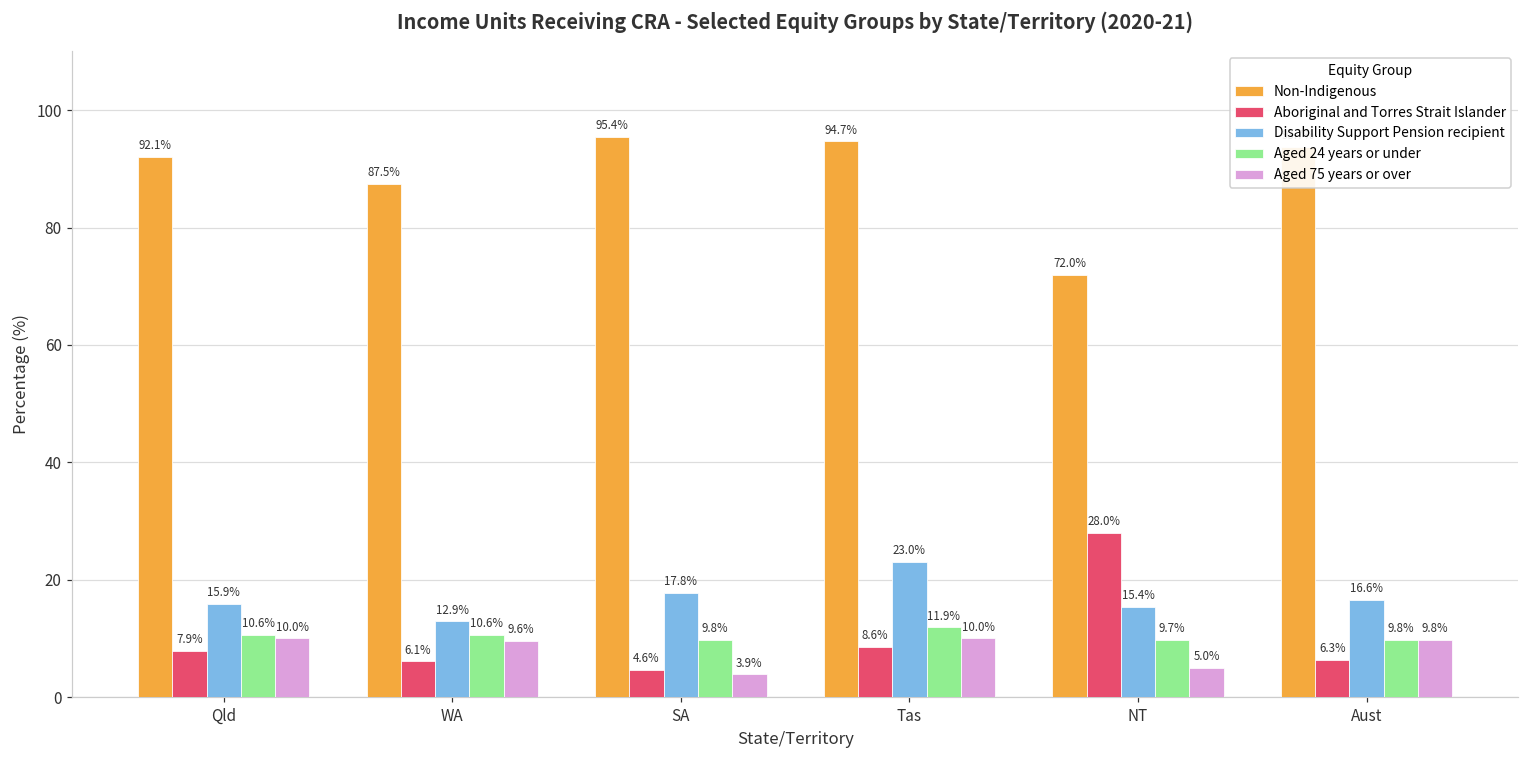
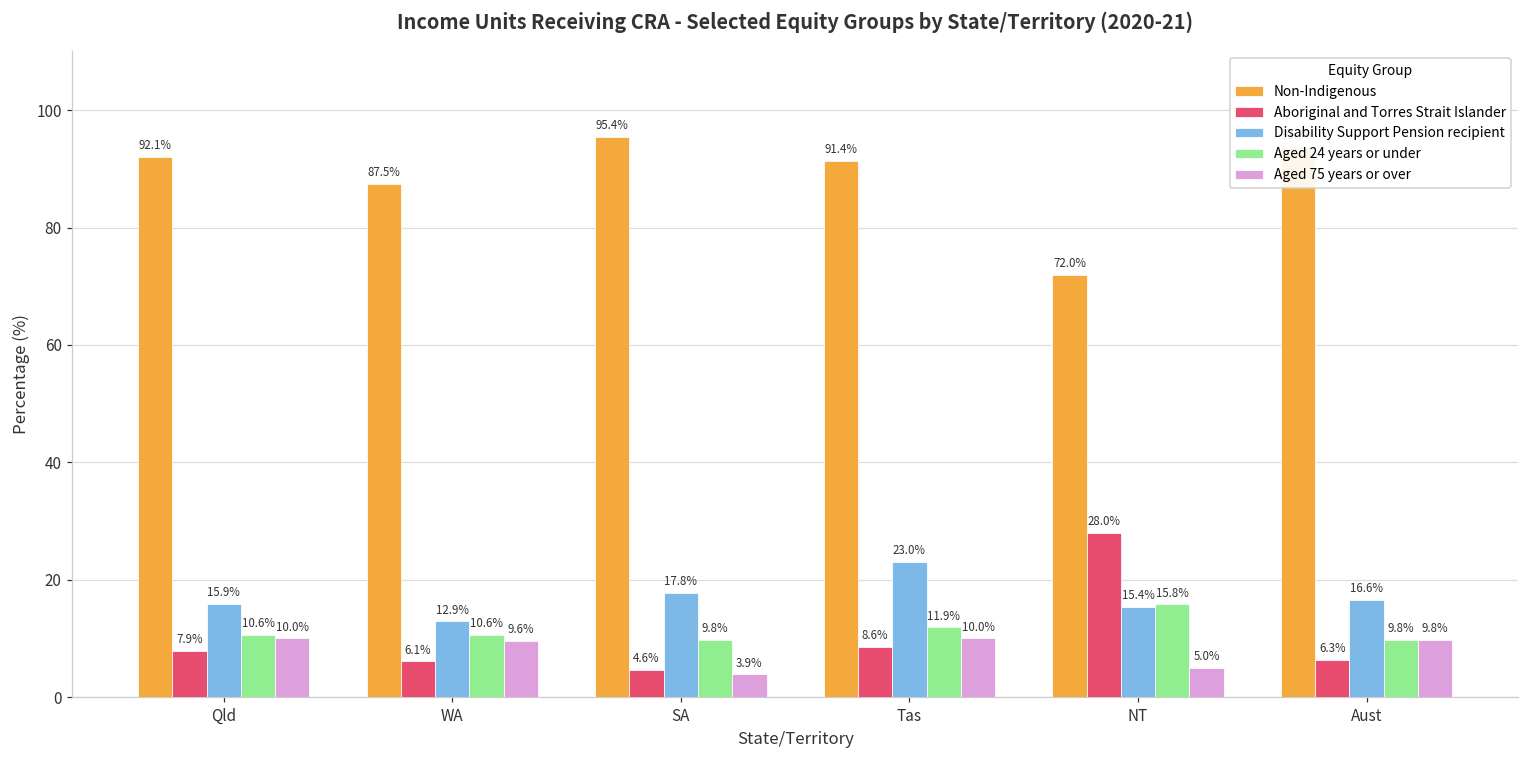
  {
    "Non-Indigenous": {
      "Qld": "92.1%",
      "WA": "87.5%",
      "SA": "95.4%",
-     "Tas": "94.7%",
+     "Tas": "91.4%",
      "NT": "72.0%"
    },
    "Aboriginal and Torres Strait Islander": {
      "Qld": "7.9%",
      "WA": "6.1%",
      "SA": "4.6%",
      "Tas": "8.6%",
      "NT": "28.0%",
      "Aust": "6.3%"
    },
    "Disability Support Pension recipient": {
      "Qld": "15.9%",
      "WA": "12.9%",
      "SA": "17.8%",
      "Tas": "23.0%",
      "NT": "15.4%",
      "Aust": "16.6%"
    },
    "Aged 24 years or under": {
      "Qld": "10.6%",
      "WA": "10.6%",
      "SA": "9.8%",
      "Tas": "11.9%",
-     "NT": "9.7%",
+     "NT": "15.8%",
      "Aust": "9.8%"
    },
    "Aged 75 years or over": {
      "Qld": "10.0%",
      "WA": "9.6%",
      "SA": "3.9%",
      "Tas": "10.0%",
      "NT": "5.0%",
      "Aust": "9.8%"
    }
  }
